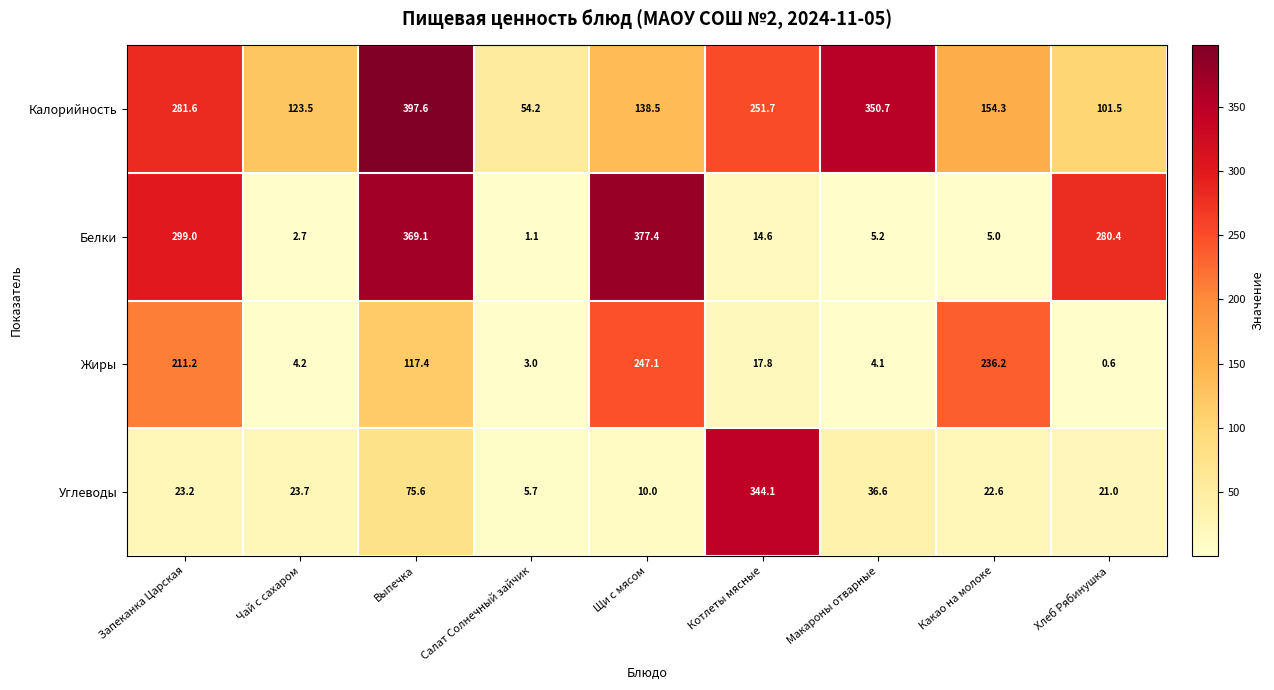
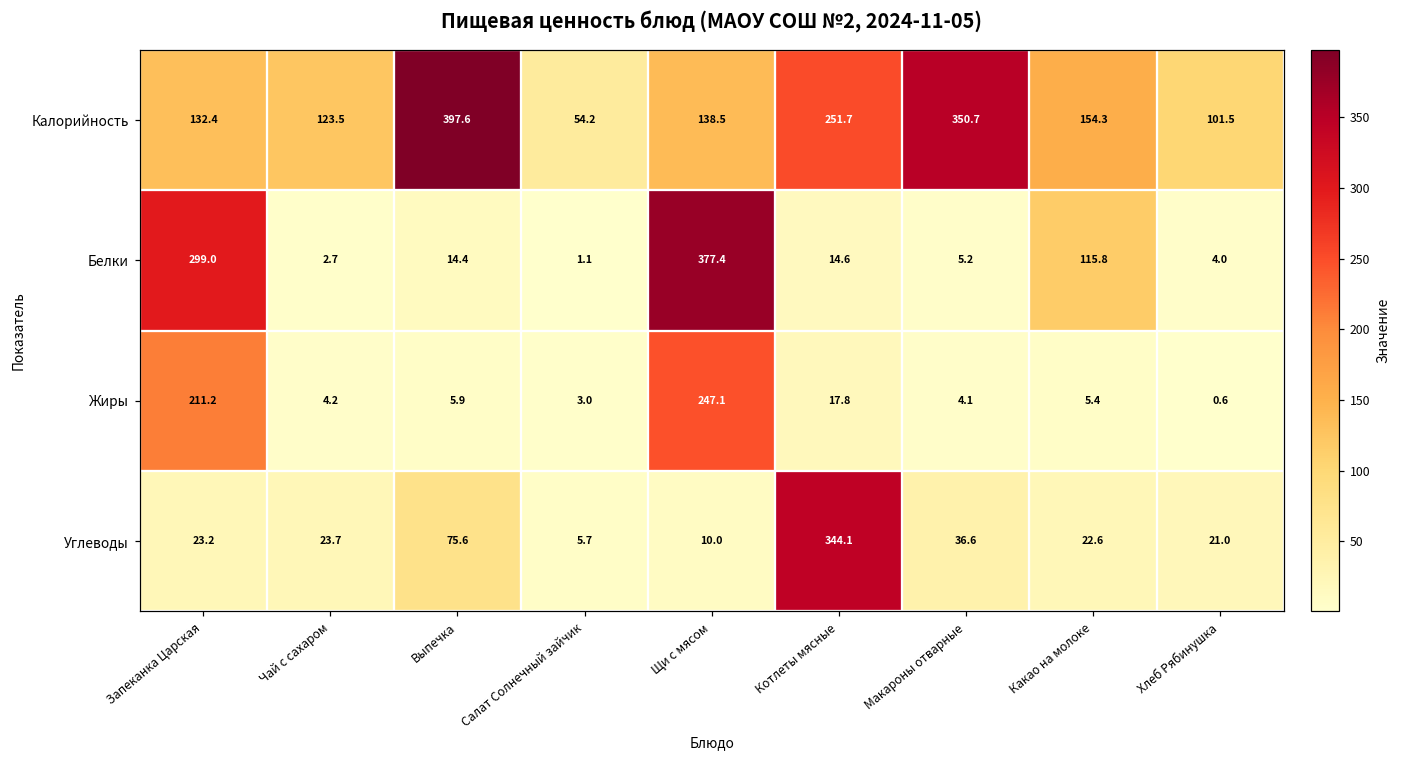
  {
    "Калорийность": {
-     "Запеканка Царская": 281.6,
+     "Запеканка Царская": 132.4,
      "Чай с сахаром": 123.5,
      "Выпечка": 397.6,
      "Салат Солнечный зайчик": 54.2,
      "Щи с мясом": 138.5,
      "Котлеты мясные": 251.7,
      "Макароны отварные": 350.7,
      "Какао на молоке": 154.3,
      "Хлеб Рябинушка": 101.5
    },
    "Белки": {
      "Запеканка Царская": 299.0,
      "Чай с сахаром": 2.7,
-     "Выпечка": 369.1,
+     "Выпечка": 14.4,
      "Салат Солнечный зайчик": 1.1,
      "Щи с мясом": 377.4,
      "Котлеты мясные": 14.6,
      "Макароны отварные": 5.2,
-     "Какао на молоке": 5.0,
-     "Хлеб Рябинушка": 280.4
+     "Какао на молоке": 115.8,
+     "Хлеб Рябинушка": 4.0
    },
    "Жиры": {
      "Запеканка Царская": 211.2,
      "Чай с сахаром": 4.2,
-     "Выпечка": 117.4,
+     "Выпечка": 5.9,
      "Салат Солнечный зайчик": 3.0,
      "Щи с мясом": 247.1,
      "Котлеты мясные": 17.8,
      "Макароны отварные": 4.1,
-     "Какао на молоке": 236.2,
+     "Какао на молоке": 5.4,
      "Хлеб Рябинушка": 0.6
    },
    "Углеводы": {
      "Запеканка Царская": 23.2,
      "Чай с сахаром": 23.7,
      "Выпечка": 75.6,
      "Салат Солнечный зайчик": 5.7,
      "Щи с мясом": 10.0,
      "Котлеты мясные": 344.1,
      "Макароны отварные": 36.6,
      "Какао на молоке": 22.6,
      "Хлеб Рябинушка": 21.0
    }
  }
